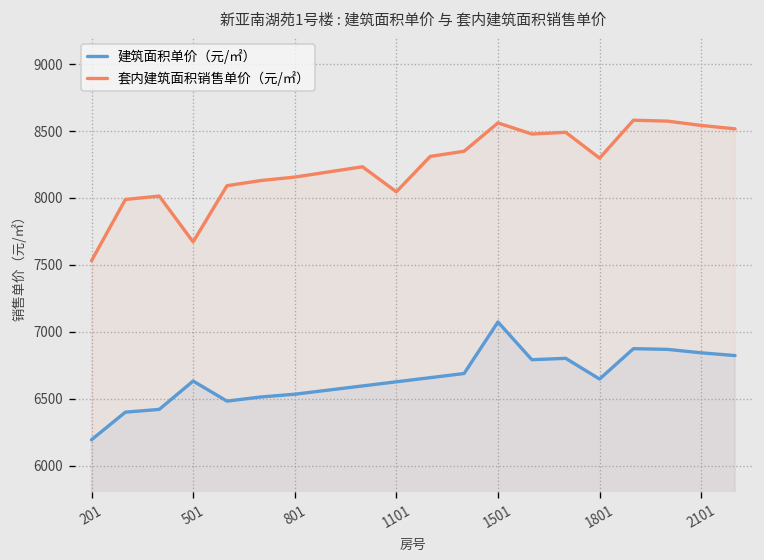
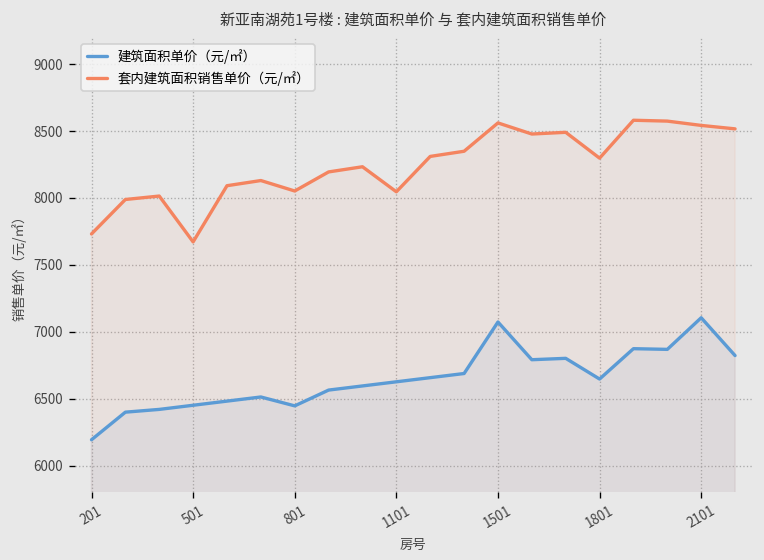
  {
    "建筑面积单价（元/㎡）": {
      "201": 6190,
-     "501": 6630,
-     "801": 6530,
+     "501": 6450,
+     "801": 6450,
      "1101": 6630,
      "1501": 7070,
      "1801": 6650,
-     "2101": 6840
+     "2101": 7110
    },
    "套内建筑面积销售单价（元/㎡）": {
-     "201": 7530,
+     "201": 7730,
      "501": 7670,
-     "801": 8160,
+     "801": 8050,
      "1101": 8050,
      "1501": 8560,
      "1801": 8300,
      "2101": 8540
    }
  }
